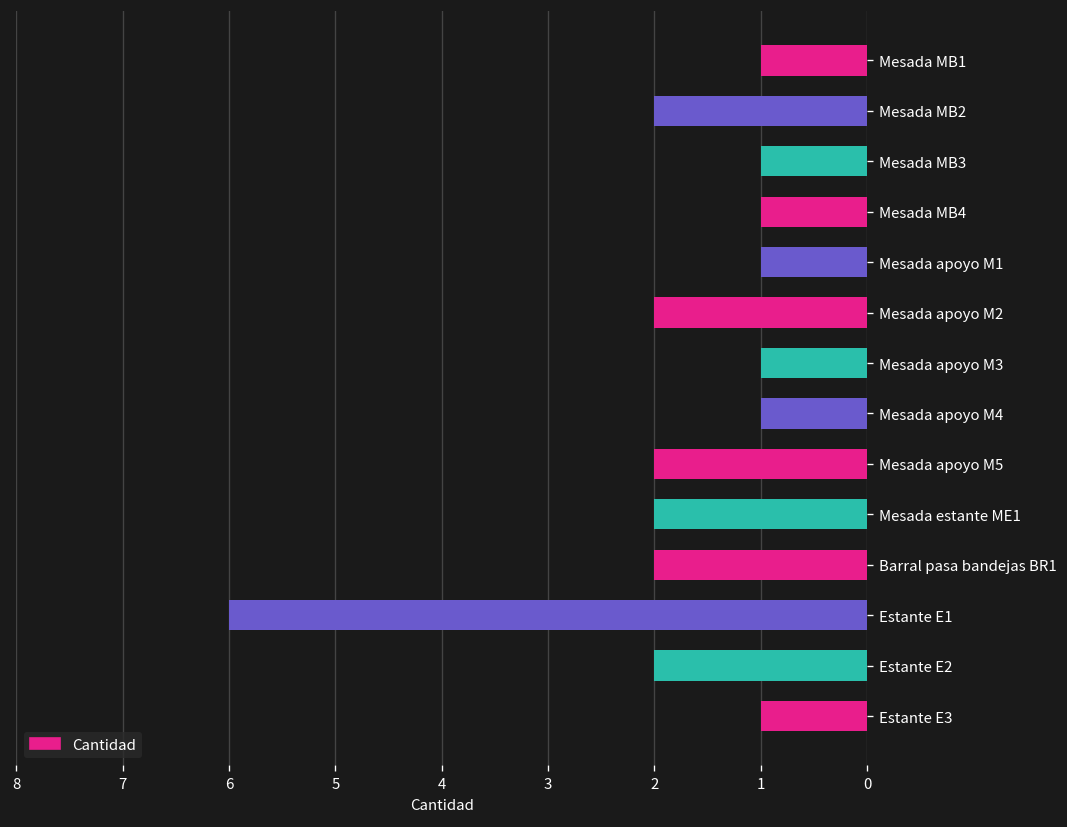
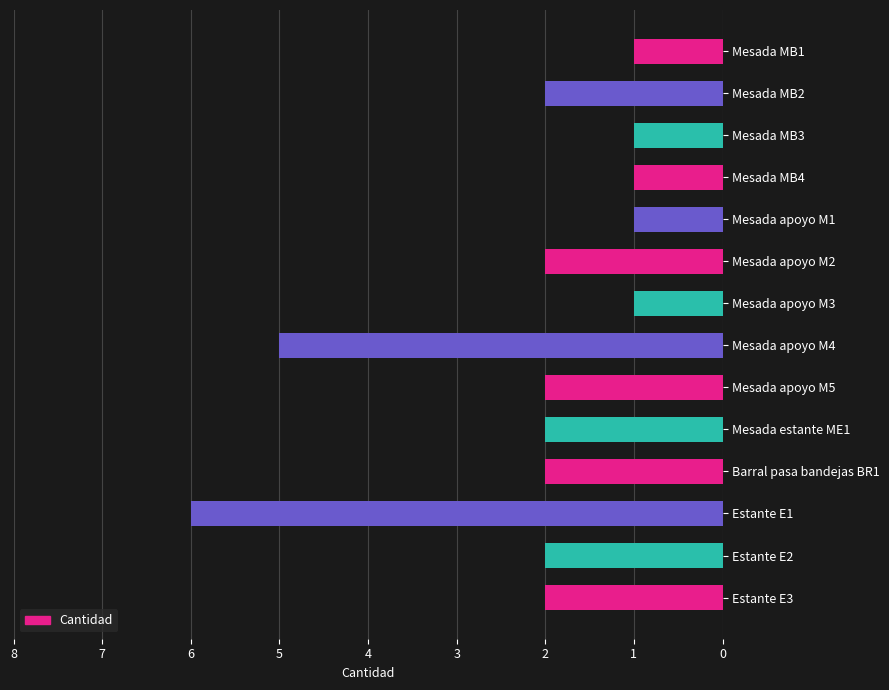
  {
    "Mesada MB1": 1,
    "Mesada MB2": 2,
    "Mesada MB3": 1,
    "Mesada MB4": 1,
    "Mesada apoyo M1": 1,
    "Mesada apoyo M2": 2,
    "Mesada apoyo M3": 1,
-   "Mesada apoyo M4": 1,
+   "Mesada apoyo M4": 5,
    "Mesada apoyo M5": 2,
    "Mesada estante ME1": 2,
    "Barral pasa bandejas BR1": 2,
    "Estante E1": 6,
    "Estante E2": 2,
-   "Estante E3": 1
+   "Estante E3": 2
  }
